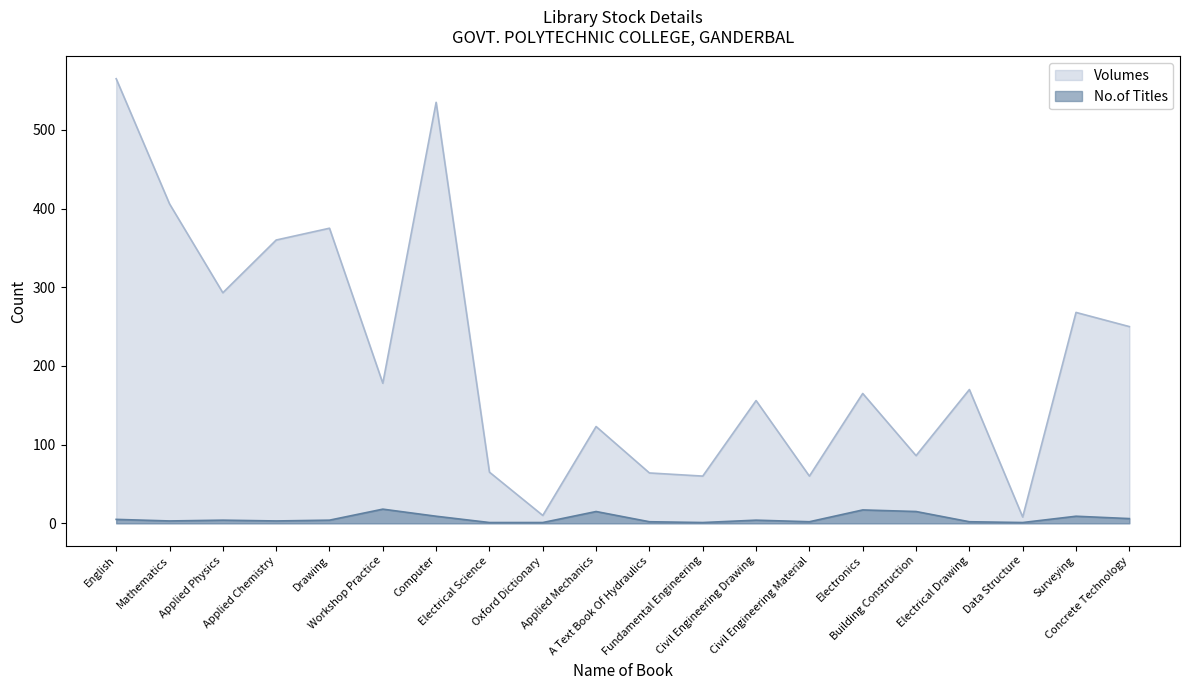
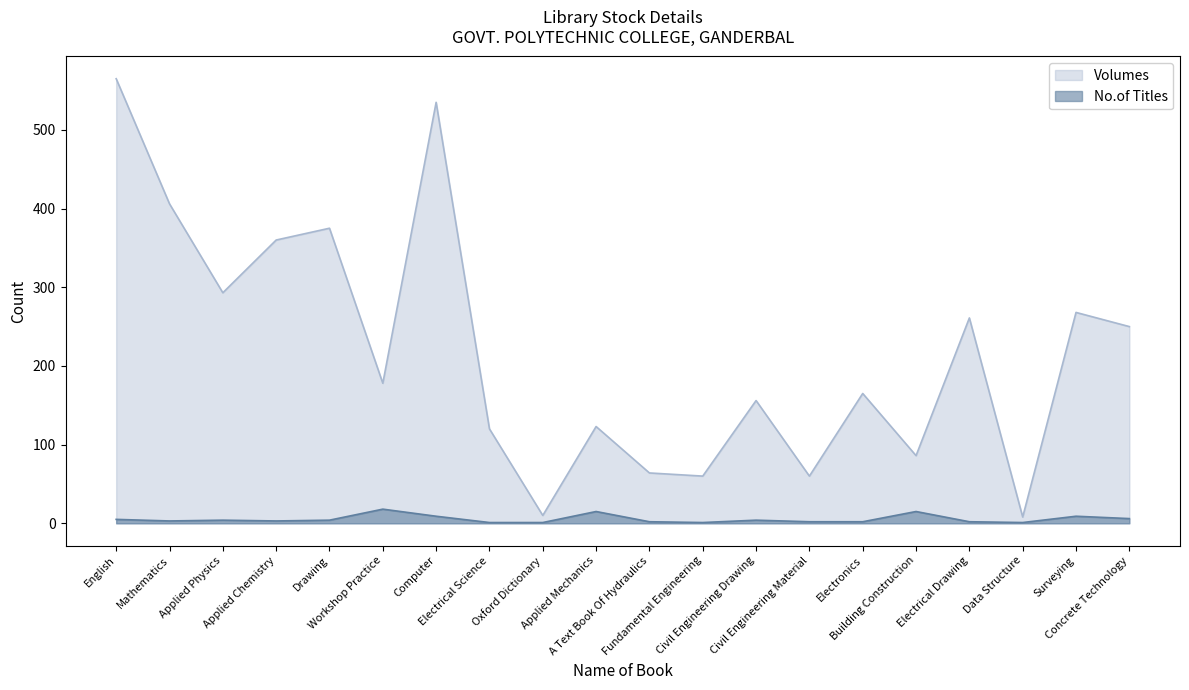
  {
    "Volumes": {
      "English": 570,
      "Mathematics": 410,
      "Applied Physics": 290,
      "Applied Chemistry": 360,
      "Drawing": 380,
      "Workshop Practice": 180,
      "Computer": 540,
-     "Electrical Science": 70,
+     "Electrical Science": 120,
      "Oxford Dictionary": 10,
      "Applied Mechanics": 120,
      "A Text Book Of Hydraulics": 60,
      "Fundamental Engineering": 60,
      "Civil Engineering Drawing": 160,
      "Civil Engineering Material": 60,
      "Electronics": 170,
      "Building Construction": 90,
-     "Electrical Drawing": 170,
+     "Electrical Drawing": 260,
      "Data Structure": 10,
      "Surveying": 270,
      "Concrete Technology": 250
    },
    "No.of Titles": {
      "English": 10,
      "Mathematics": 0,
      "Applied Physics": 0,
      "Applied Chemistry": 0,
      "Drawing": 0,
      "Workshop Practice": 20,
      "Computer": 10,
      "Electrical Science": 0,
      "Oxford Dictionary": 0,
      "Applied Mechanics": 20,
      "A Text Book Of Hydraulics": 0,
      "Fundamental Engineering": 0,
      "Civil Engineering Drawing": 0,
      "Civil Engineering Material": 0,
-     "Electronics": 20,
+     "Electronics": 0,
      "Building Construction": 20,
      "Electrical Drawing": 0,
      "Data Structure": 0,
      "Surveying": 10,
      "Concrete Technology": 10
    }
  }
